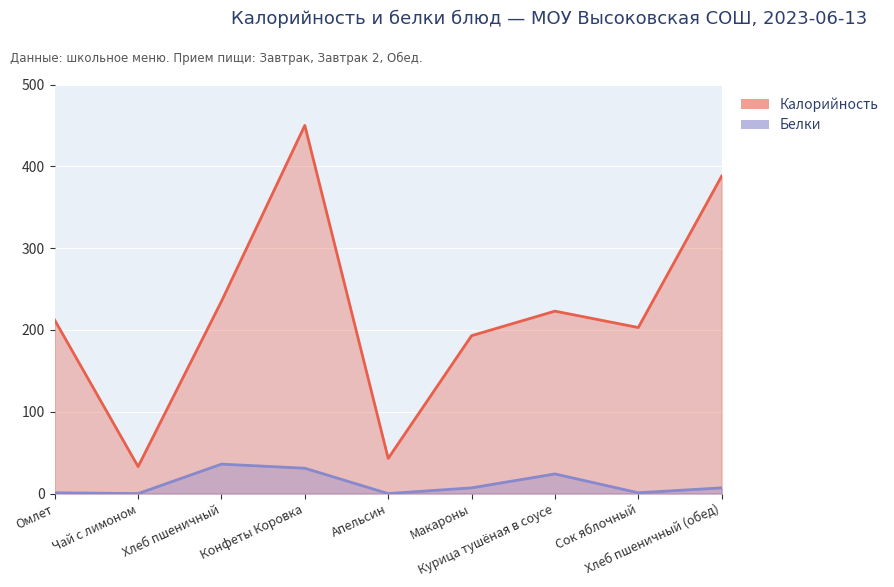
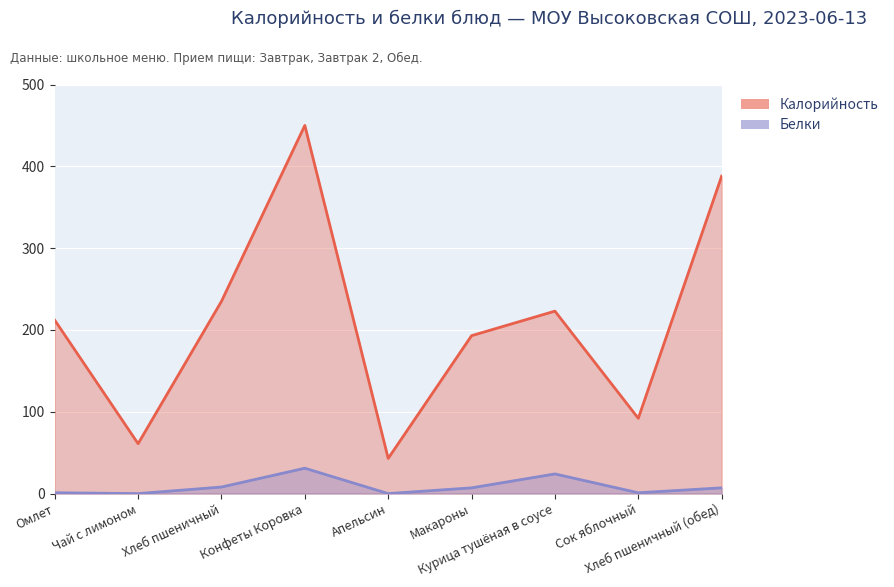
  {
    "Калорийность": {
      "Омлет": 210,
-     "Чай с лимоном": 30,
+     "Чай с лимоном": 60,
      "Хлеб пшеничный": 240,
      "Конфеты Коровка": 450,
      "Апельсин": 40,
      "Макароны": 190,
      "Курица тушёная в соусе": 220,
-     "Сок яблочный": 200,
+     "Сок яблочный": 90,
      "Хлеб пшеничный (обед)": 390
    },
    "Белки": {
      "Омлет": 0,
      "Чай с лимоном": 0,
-     "Хлеб пшеничный": 40,
+     "Хлеб пшеничный": 10,
      "Конфеты Коровка": 30,
      "Апельсин": 0,
      "Макароны": 10,
      "Курица тушёная в соусе": 20,
      "Сок яблочный": 0,
      "Хлеб пшеничный (обед)": 10
    }
  }
